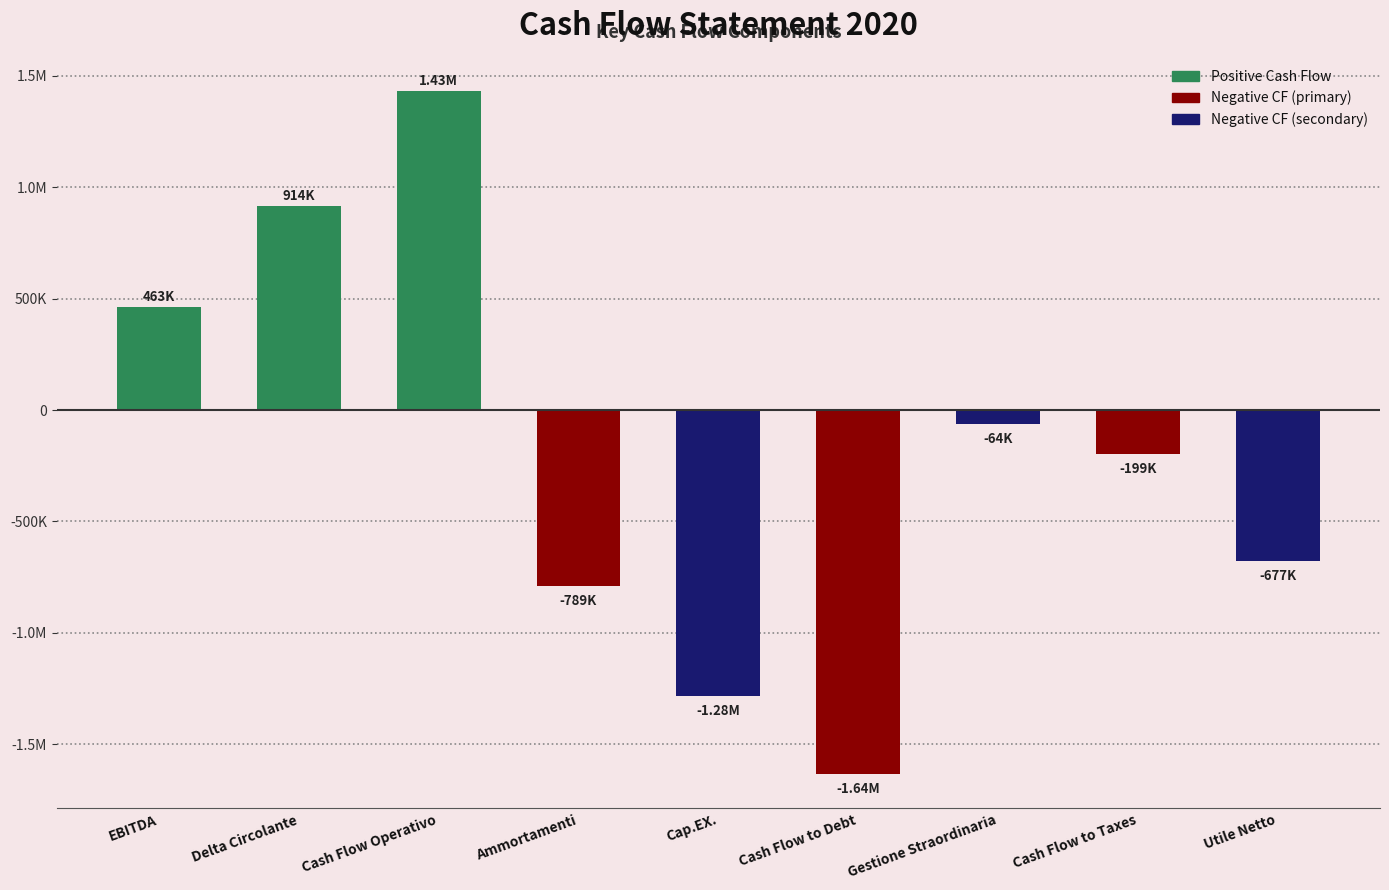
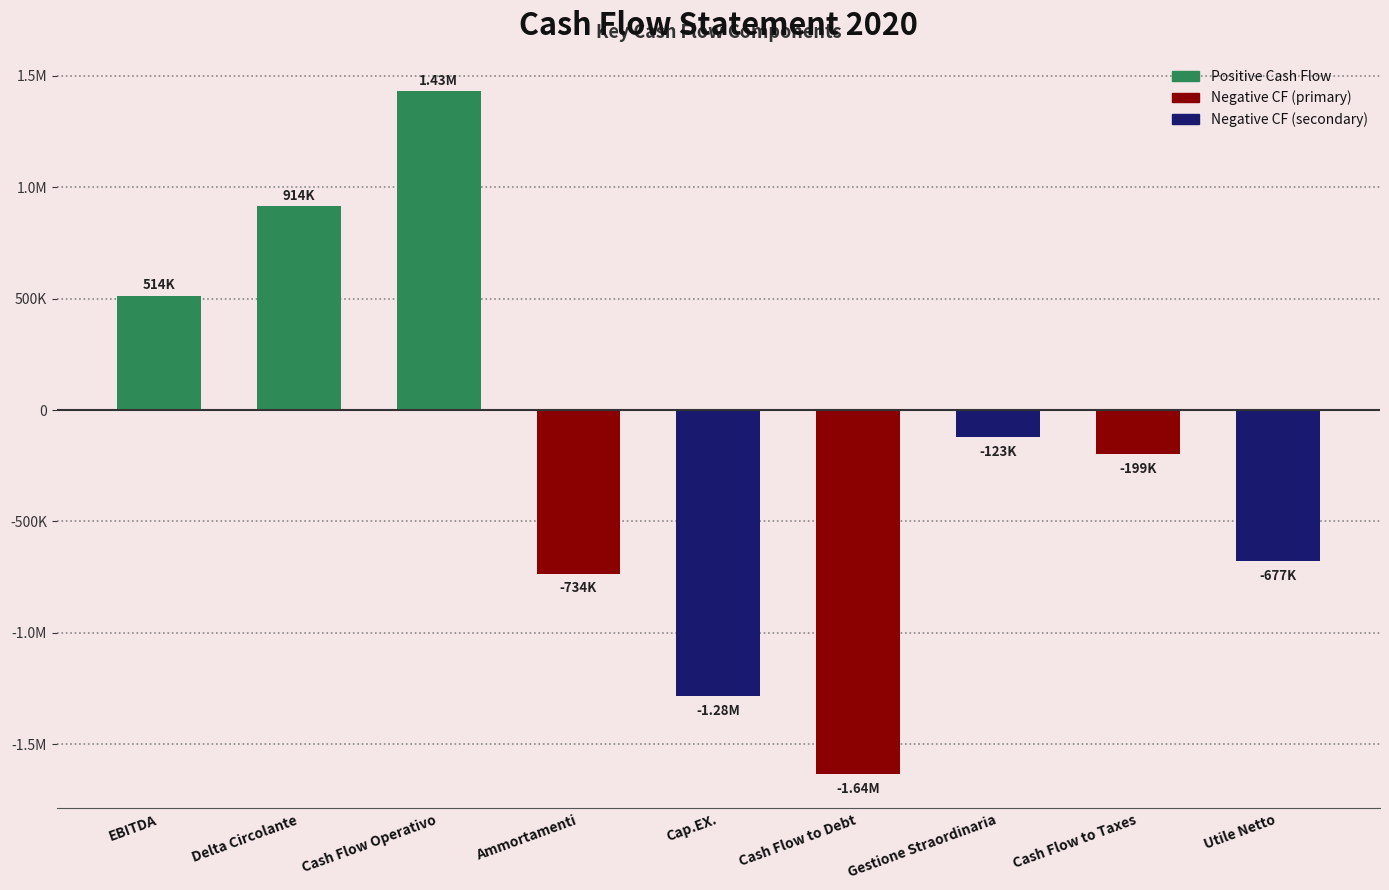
  {
-   "EBITDA": "463K",
+   "EBITDA": "514K",
    "Delta Circolante": "914K",
    "Cash Flow Operativo": "1.43M",
-   "Ammortamenti": "-789K",
+   "Ammortamenti": "-734K",
    "Cap.EX.": "-1.28M",
    "Cash Flow to Debt": "-1.64M",
-   "Gestione Straordinaria": "-64K",
+   "Gestione Straordinaria": "-123K",
    "Cash Flow to Taxes": "-199K",
    "Utile Netto": "-677K"
  }
